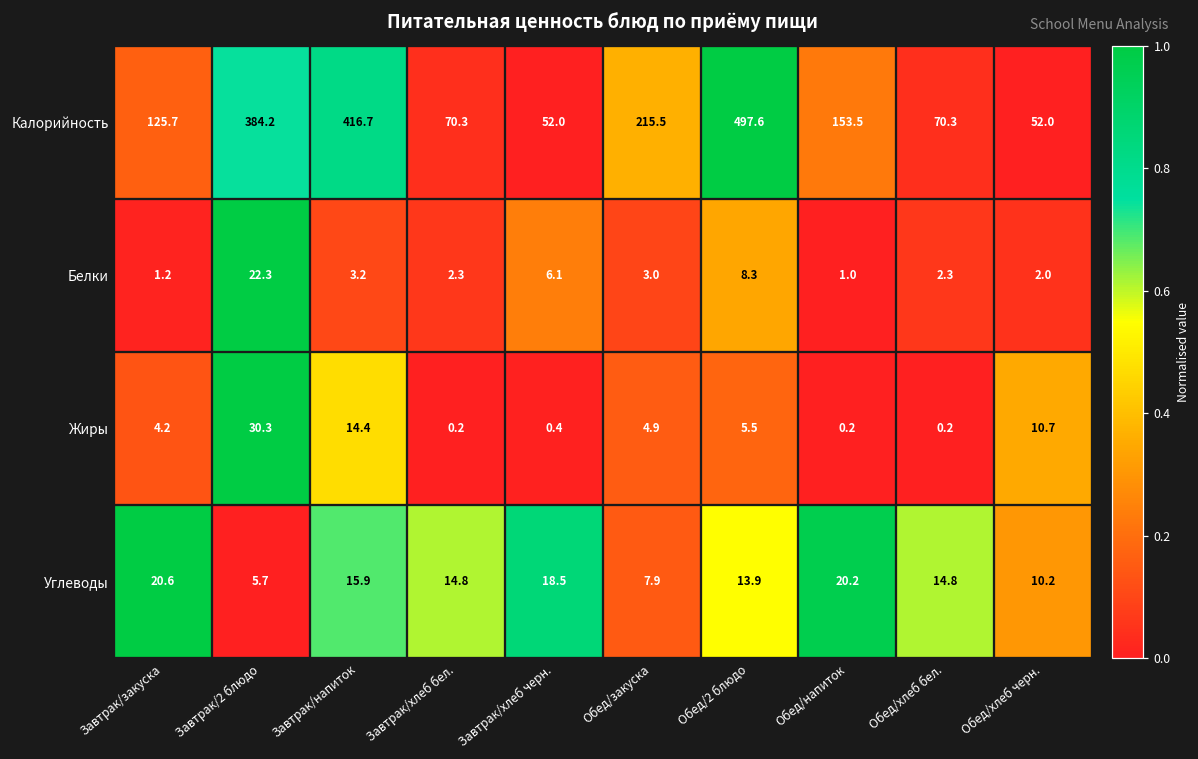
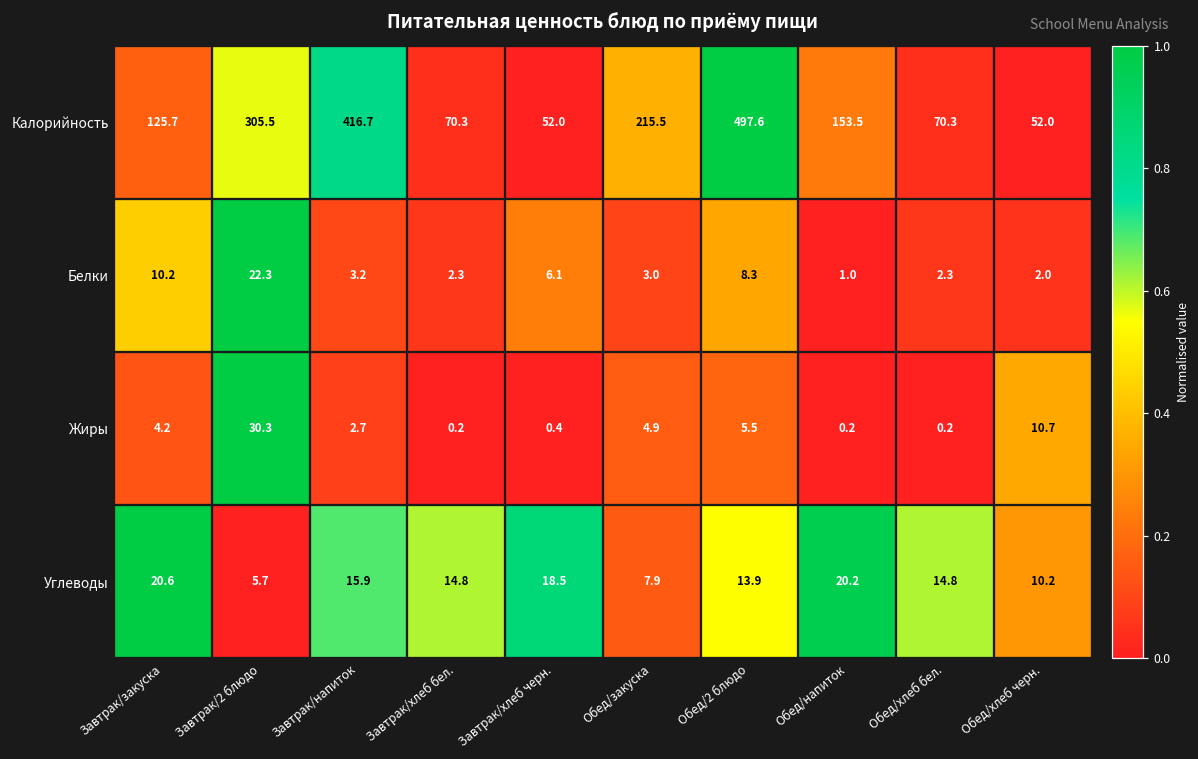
  {
    "Калорийность": {
      "Завтрак/закуска": 125.7,
-     "Завтрак/2 блюдо": 384.2,
+     "Завтрак/2 блюдо": 305.5,
      "Завтрак/напиток": 416.7,
      "Завтрак/хлеб бел.": 70.3,
      "Завтрак/хлеб черн.": 52.0,
      "Обед/закуска": 215.5,
      "Обед/2 блюдо": 497.6,
      "Обед/напиток": 153.5,
      "Обед/хлеб бел.": 70.3,
      "Обед/хлеб черн.": 52.0
    },
    "Белки": {
-     "Завтрак/закуска": 1.2,
+     "Завтрак/закуска": 10.2,
      "Завтрак/2 блюдо": 22.3,
      "Завтрак/напиток": 3.2,
      "Завтрак/хлеб бел.": 2.3,
      "Завтрак/хлеб черн.": 6.1,
      "Обед/закуска": 3.0,
      "Обед/2 блюдо": 8.3,
      "Обед/напиток": 1.0,
      "Обед/хлеб бел.": 2.3,
      "Обед/хлеб черн.": 2.0
    },
    "Жиры": {
      "Завтрак/закуска": 4.2,
      "Завтрак/2 блюдо": 30.3,
-     "Завтрак/напиток": 14.4,
+     "Завтрак/напиток": 2.7,
      "Завтрак/хлеб бел.": 0.2,
      "Завтрак/хлеб черн.": 0.4,
      "Обед/закуска": 4.9,
      "Обед/2 блюдо": 5.5,
      "Обед/напиток": 0.2,
      "Обед/хлеб бел.": 0.2,
      "Обед/хлеб черн.": 10.7
    },
    "Углеводы": {
      "Завтрак/закуска": 20.6,
      "Завтрак/2 блюдо": 5.7,
      "Завтрак/напиток": 15.9,
      "Завтрак/хлеб бел.": 14.8,
      "Завтрак/хлеб черн.": 18.5,
      "Обед/закуска": 7.9,
      "Обед/2 блюдо": 13.9,
      "Обед/напиток": 20.2,
      "Обед/хлеб бел.": 14.8,
      "Обед/хлеб черн.": 10.2
    }
  }
